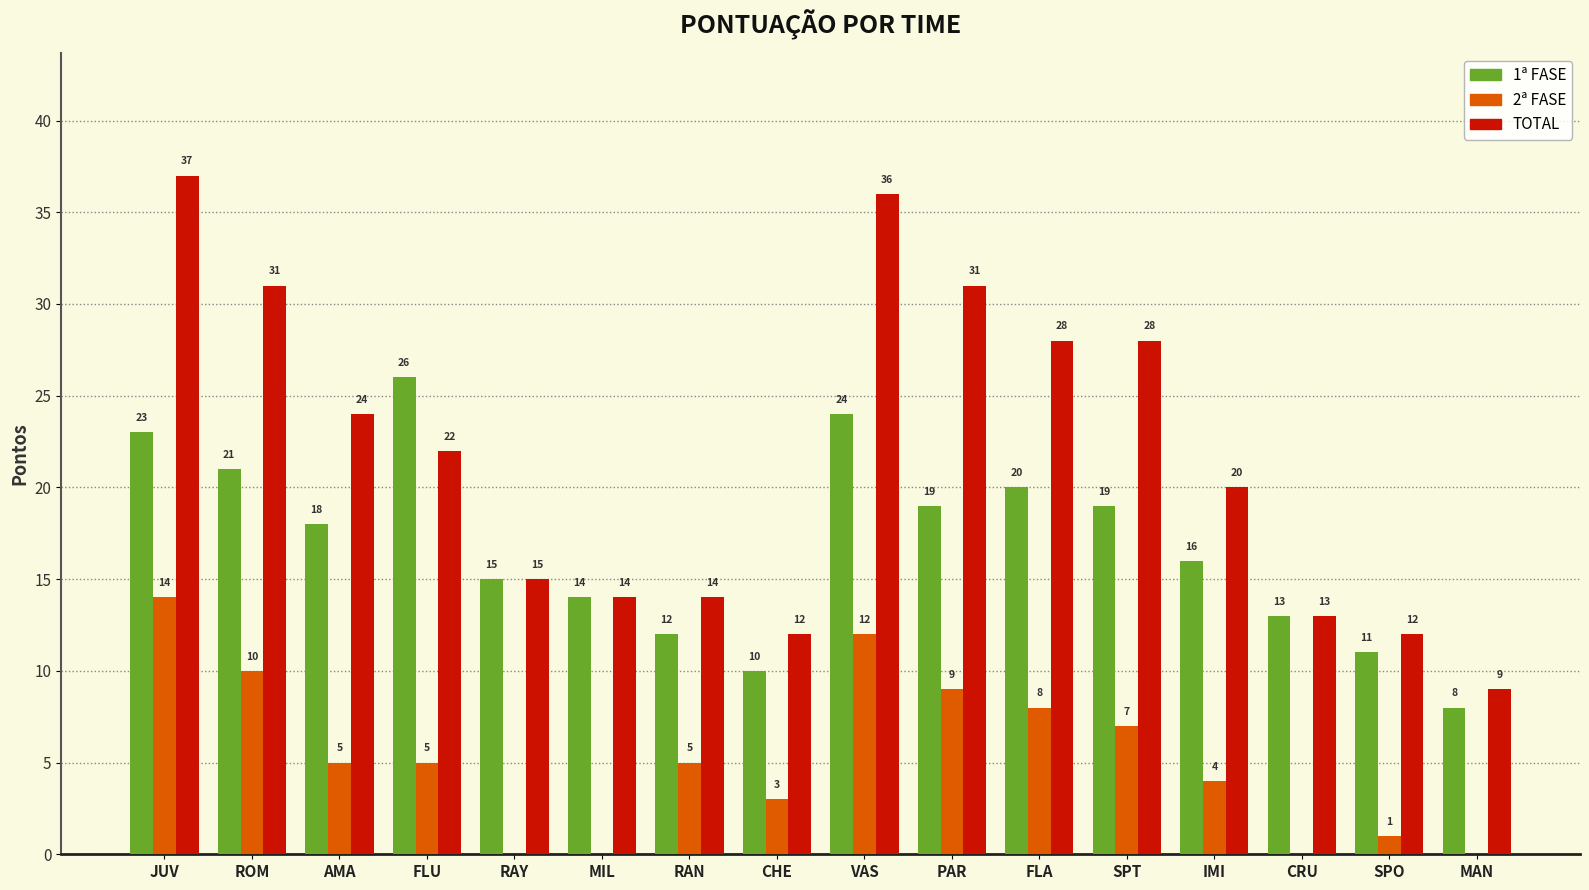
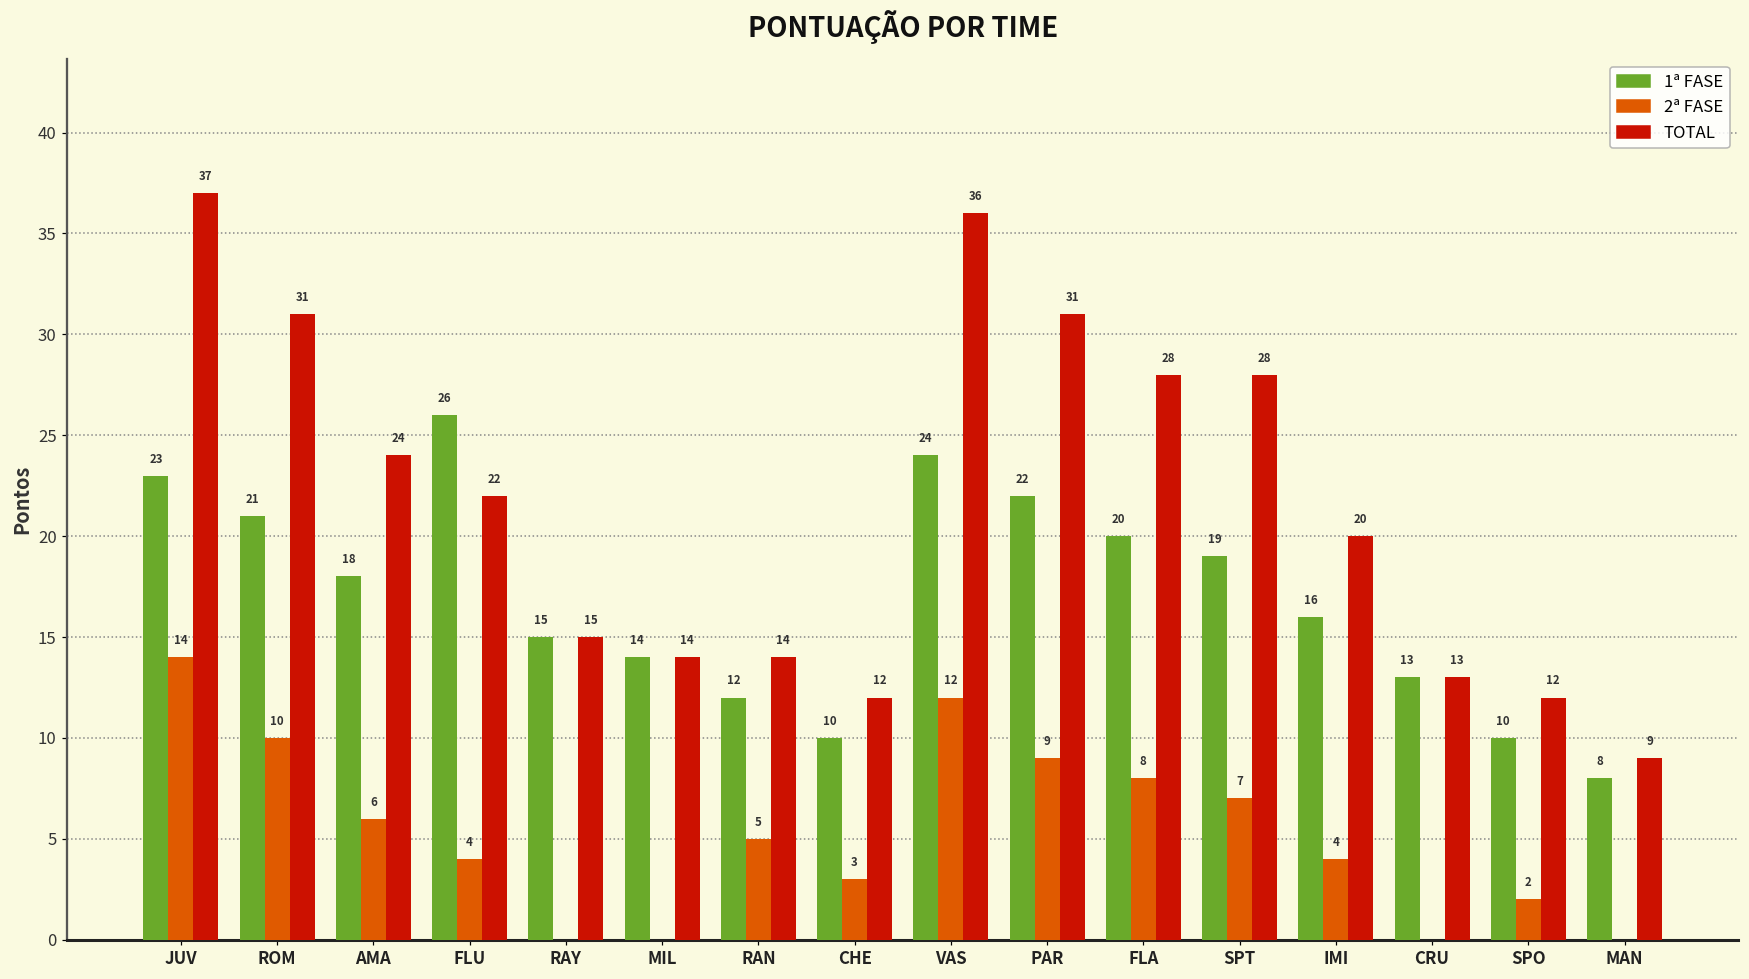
  {
    "1ª FASE": {
      "JUV": 23,
      "ROM": 21,
      "AMA": 18,
      "FLU": 26,
      "RAY": 15,
      "MIL": 14,
      "RAN": 12,
      "CHE": 10,
      "VAS": 24,
-     "PAR": 19,
+     "PAR": 22,
      "FLA": 20,
      "SPT": 19,
      "IMI": 16,
      "CRU": 13,
-     "SPO": 11,
+     "SPO": 10,
      "MAN": 8
    },
    "2ª FASE": {
      "JUV": 14,
      "ROM": 10,
-     "AMA": 5,
-     "FLU": 5,
+     "AMA": 6,
+     "FLU": 4,
      "RAN": 5,
      "CHE": 3,
      "VAS": 12,
      "PAR": 9,
      "FLA": 8,
      "SPT": 7,
      "IMI": 4,
-     "SPO": 1
+     "SPO": 2
    },
    "TOTAL": {
      "JUV": 37,
      "ROM": 31,
      "AMA": 24,
      "FLU": 22,
      "RAY": 15,
      "MIL": 14,
      "RAN": 14,
      "CHE": 12,
      "VAS": 36,
      "PAR": 31,
      "FLA": 28,
      "SPT": 28,
      "IMI": 20,
      "CRU": 13,
      "SPO": 12,
      "MAN": 9
    }
  }
